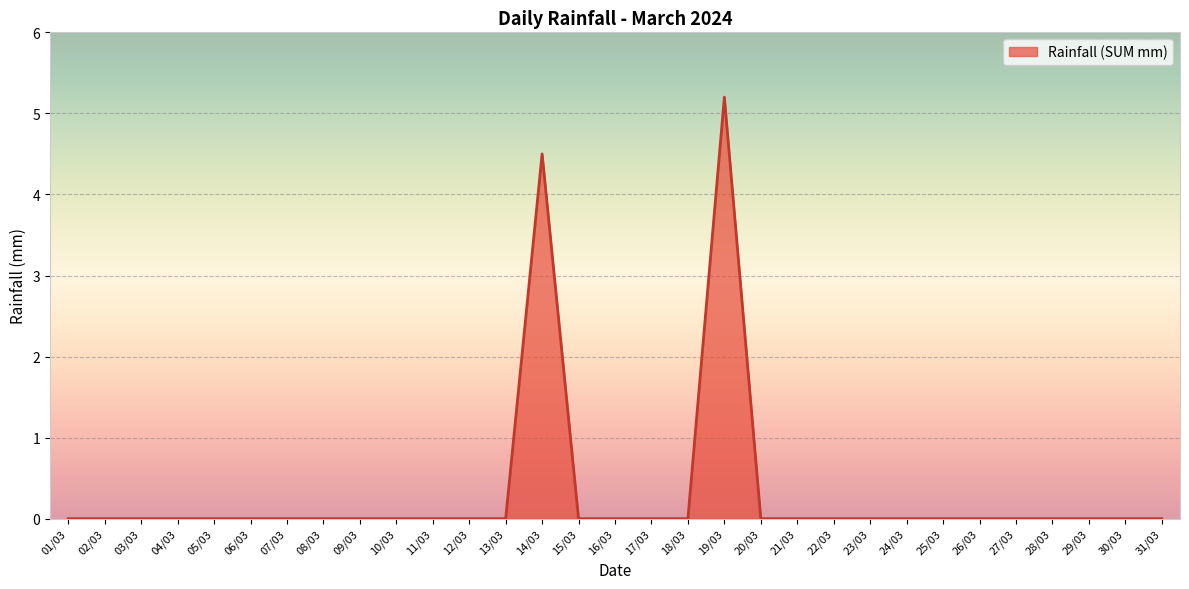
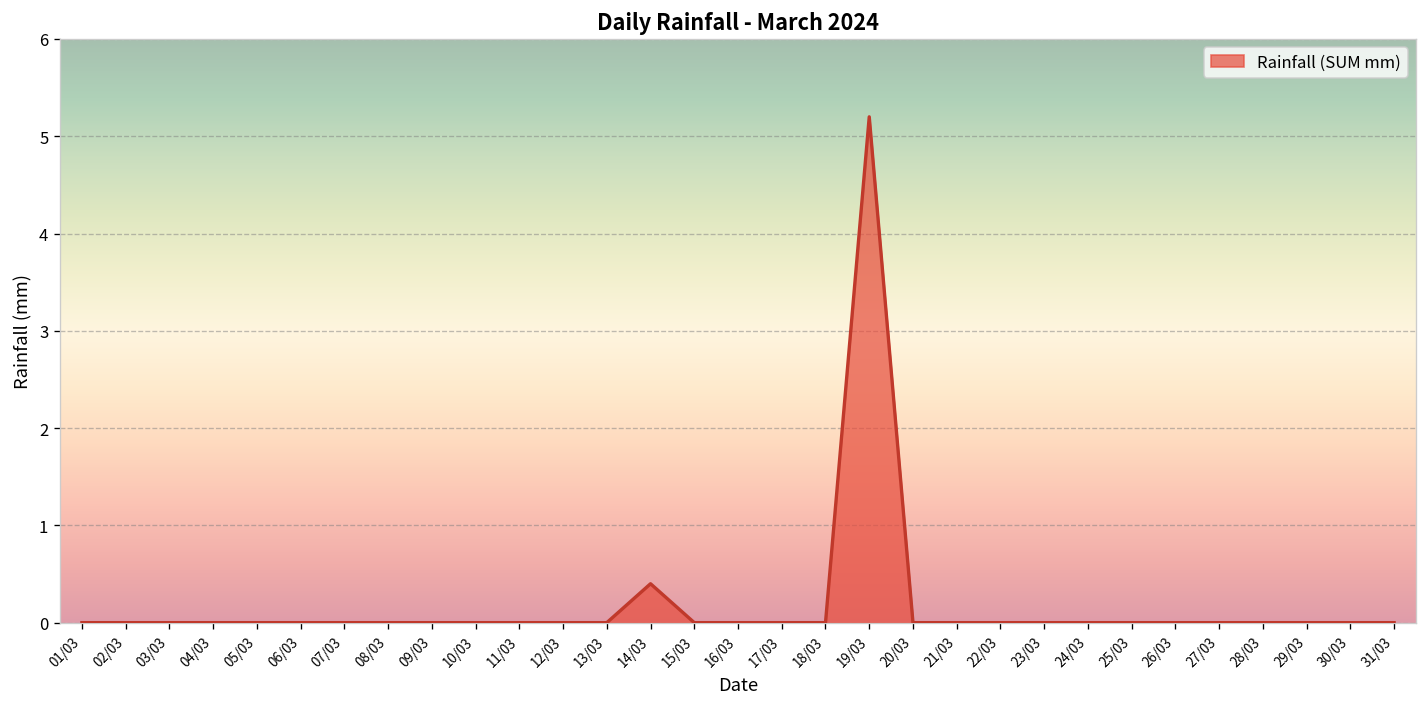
  {
    "01/03": 0.0,
    "02/03": 0.0,
    "03/03": 0.0,
    "04/03": 0.0,
    "05/03": 0.0,
    "06/03": 0.0,
    "07/03": 0.0,
    "08/03": 0.0,
    "09/03": 0.0,
    "10/03": 0.0,
    "11/03": 0.0,
    "12/03": 0.0,
    "13/03": 0.0,
-   "14/03": 4.5,
+   "14/03": 0.4,
    "15/03": 0.0,
    "16/03": 0.0,
    "17/03": 0.0,
    "18/03": 0.0,
    "19/03": 5.2,
    "20/03": 0.0,
    "21/03": 0.0,
    "22/03": 0.0,
    "23/03": 0.0,
    "24/03": 0.0,
    "25/03": 0.0,
    "26/03": 0.0,
    "27/03": 0.0,
    "28/03": 0.0,
    "29/03": 0.0,
    "30/03": 0.0,
    "31/03": 0.0
  }
